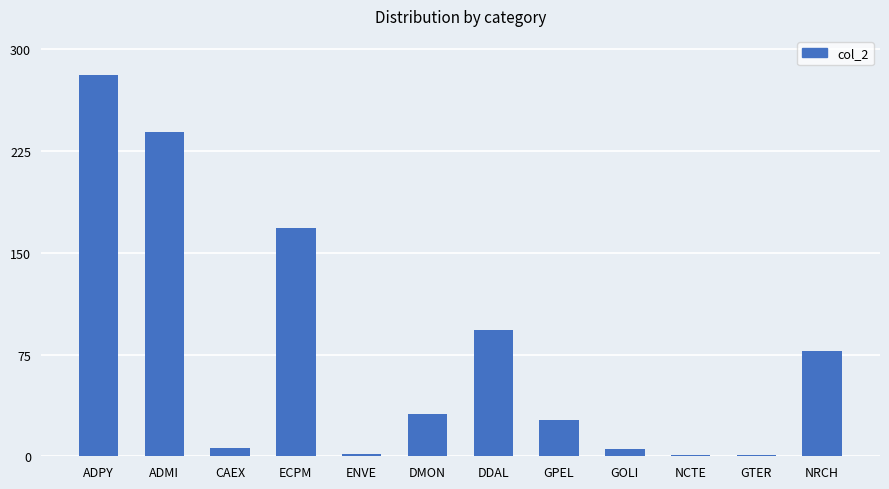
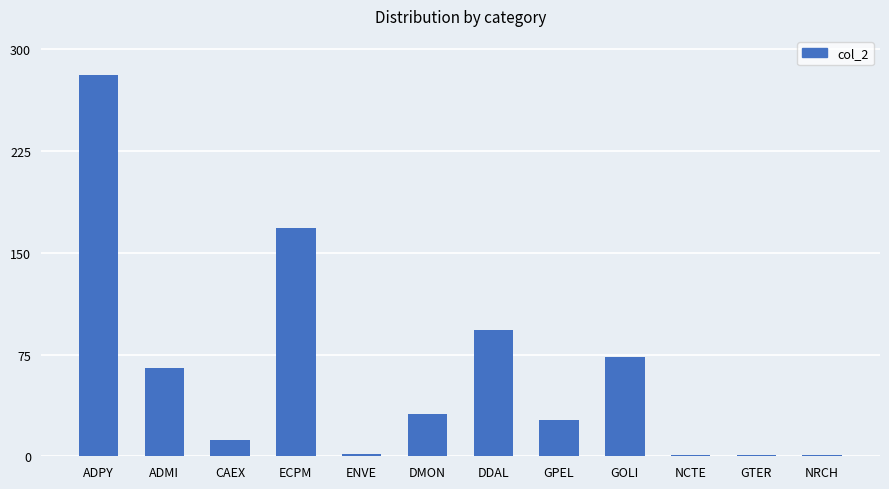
  {
    "ADPY": 281,
-   "ADMI": 239,
-   "CAEX": 6,
+   "ADMI": 65,
+   "CAEX": 12,
    "ECPM": 168,
    "ENVE": 2,
    "DMON": 31,
    "DDAL": 93,
    "GPEL": 27,
-   "GOLI": 5,
-   "NRCH": 78
+   "GOLI": 73,
+   "NRCH": 1
  }
